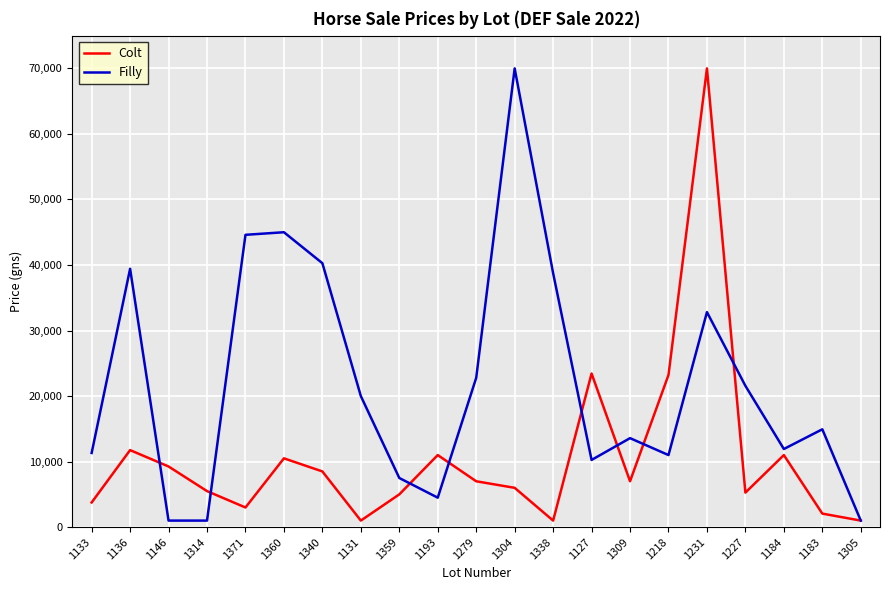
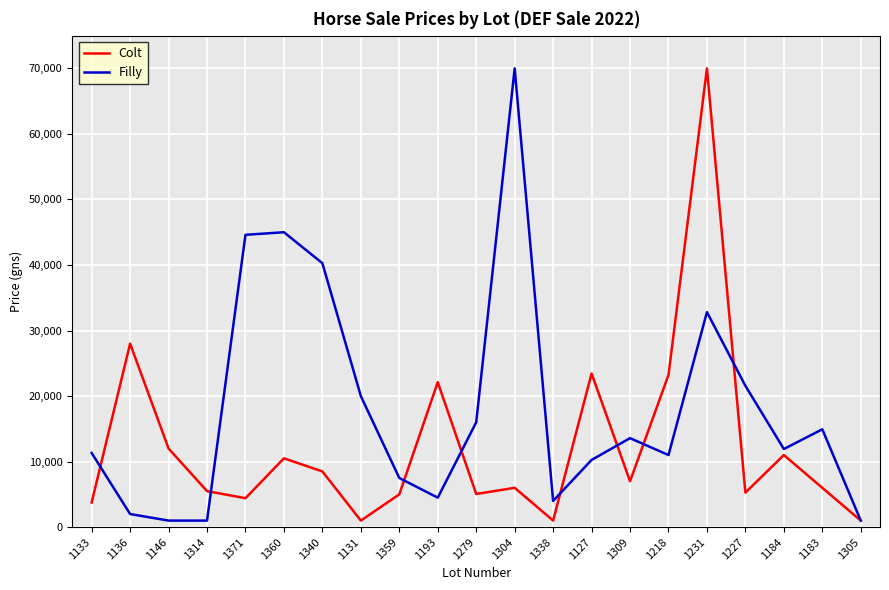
  {
    "Colt": {
      "1133": "4,000",
-     "1136": "12,000",
-     "1146": "9,000",
+     "1136": "28,000",
+     "1146": "12,000",
      "1314": "6,000",
-     "1371": "3,000",
+     "1371": "4,000",
      "1360": "11,000",
      "1340": "9,000",
      "1131": "1,000",
      "1359": "5,000",
-     "1193": "11,000",
-     "1279": "7,000",
+     "1193": "22,000",
+     "1279": "5,000",
      "1304": "6,000",
      "1338": "1,000",
      "1127": "23,000",
      "1309": "7,000",
      "1218": "23,000",
      "1231": "70,000",
      "1227": "5,000",
      "1184": "11,000",
-     "1183": "2,000"
+     "1183": "6,000"
    },
    "Filly": {
      "1133": "11,000",
-     "1136": "39,000",
+     "1136": "2,000",
      "1146": "1,000",
      "1314": "1,000",
      "1371": "45,000",
      "1360": "45,000",
      "1340": "40,000",
      "1131": "20,000",
      "1359": "8,000",
      "1193": "4,000",
-     "1279": "23,000",
+     "1279": "16,000",
      "1304": "70,000",
-     "1338": "39,000",
+     "1338": "4,000",
      "1127": "10,000",
      "1309": "14,000",
      "1218": "11,000",
      "1231": "33,000",
      "1227": "22,000",
      "1184": "12,000",
      "1183": "15,000"
    }
  }
